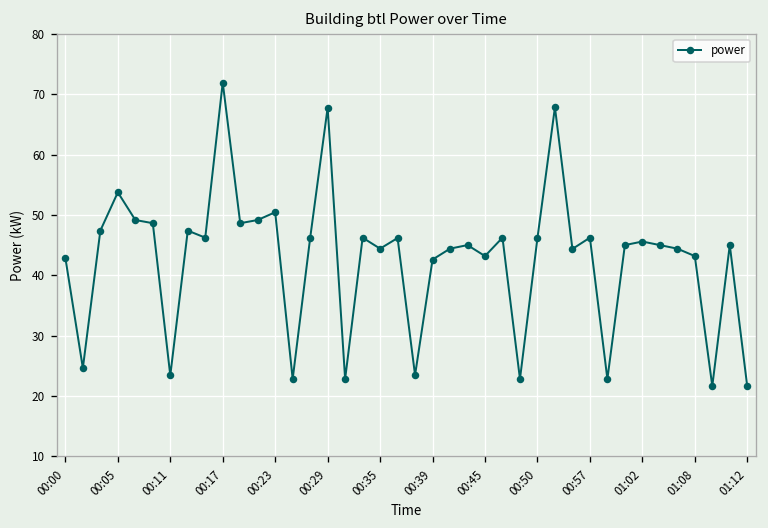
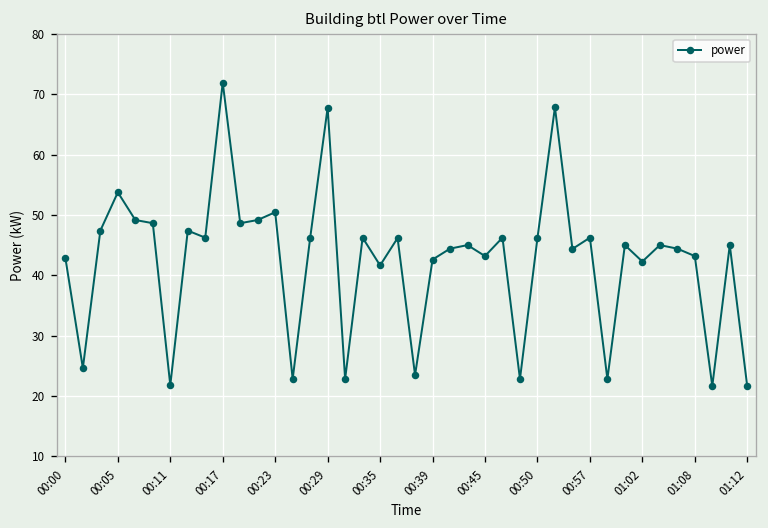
  {
    "00:00": 43,
    "00:05": 54,
-   "00:11": 23,
+   "00:11": 22,
    "00:17": 72,
    "00:23": 50,
    "00:29": 68,
-   "00:35": 44,
+   "00:35": 42,
    "00:39": 43,
    "00:45": 43,
    "00:50": 46,
    "00:57": 46,
-   "01:02": 46,
+   "01:02": 42,
    "01:08": 43,
    "01:12": 22
  }
